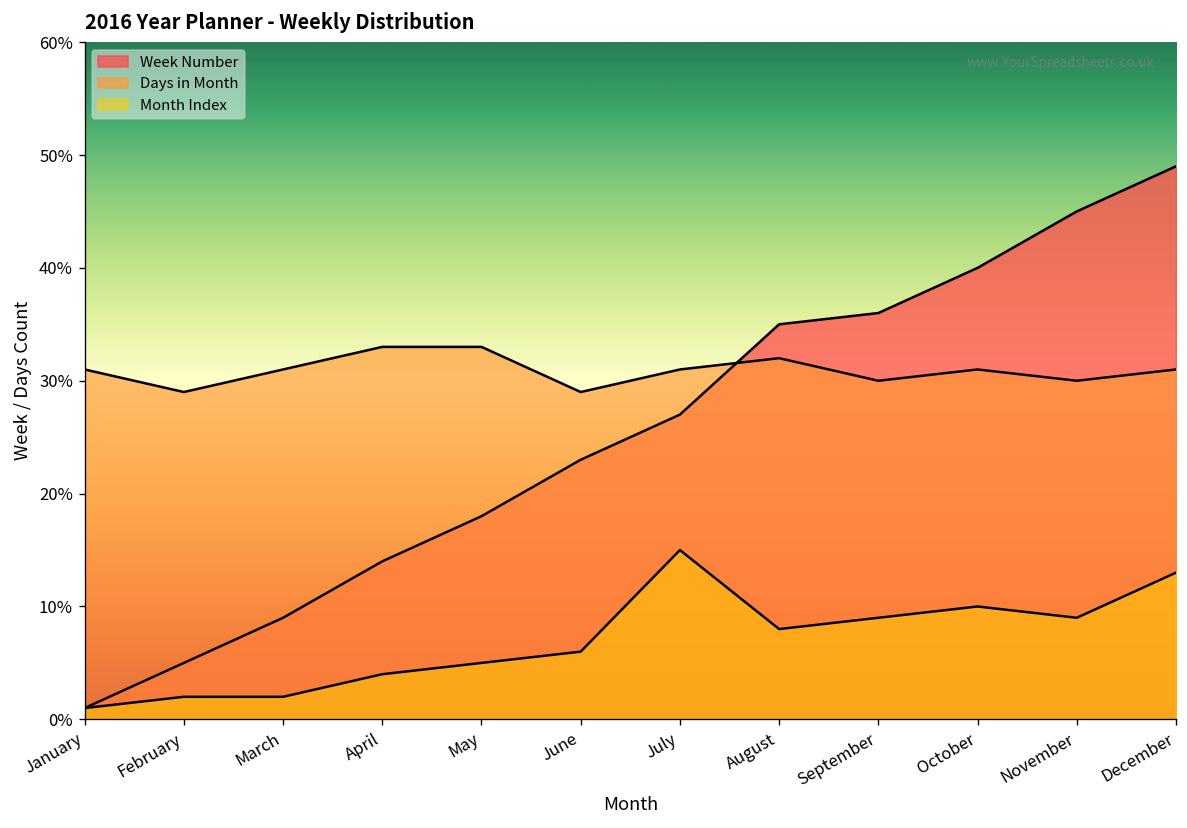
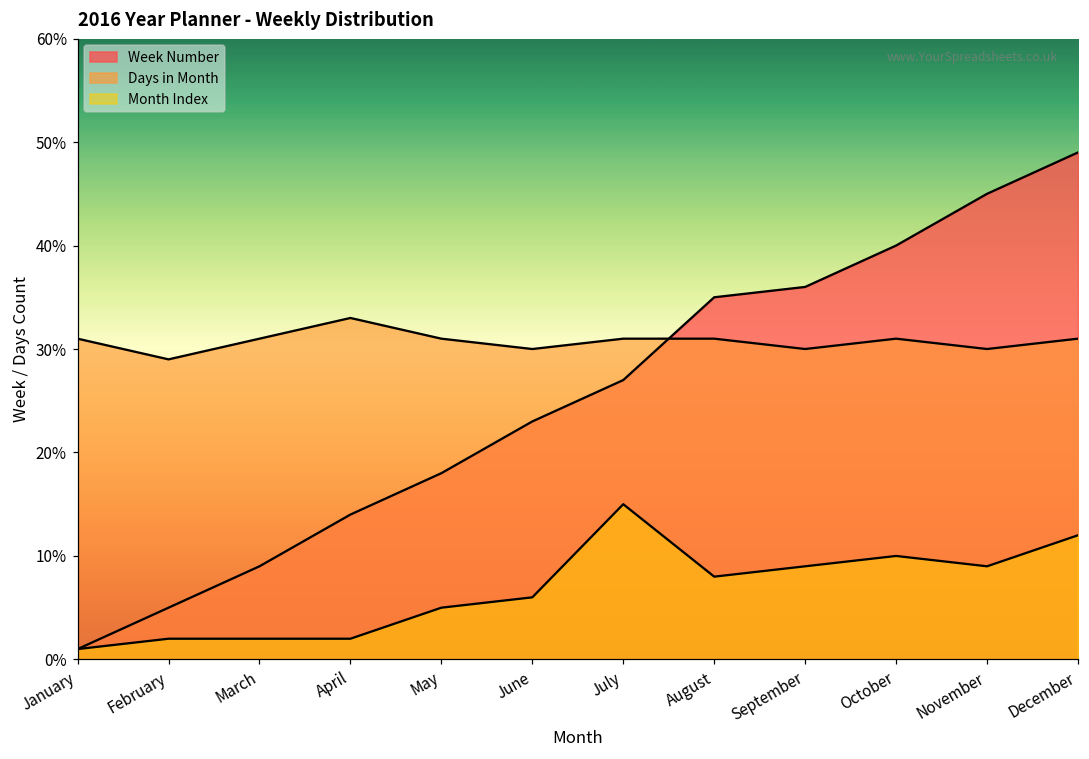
  {
    "Week Number": {
      "February": "5%",
      "March": "9%",
      "April": "14%",
      "May": "18%",
      "June": "23%",
      "July": "27%",
      "August": "35%",
      "September": "36%",
      "October": "40%",
      "November": "45%",
      "December": "49%"
    },
    "Days in Month": {
      "January": "31%",
      "February": "29%",
      "March": "31%",
      "April": "33%",
-     "May": "33%",
-     "June": "29%",
+     "May": "31%",
+     "June": "30%",
      "July": "31%",
-     "August": "32%",
+     "August": "31%",
      "September": "30%",
      "October": "31%",
      "November": "30%",
      "December": "31%"
    },
    "Month Index": {
      "February": "2%",
      "March": "2%",
-     "April": "4%",
+     "April": "2%",
      "May": "5%",
      "June": "6%",
      "July": "15%",
      "August": "8%",
      "September": "9%",
      "October": "10%",
      "November": "9%",
-     "December": "13%"
+     "December": "12%"
    }
  }
